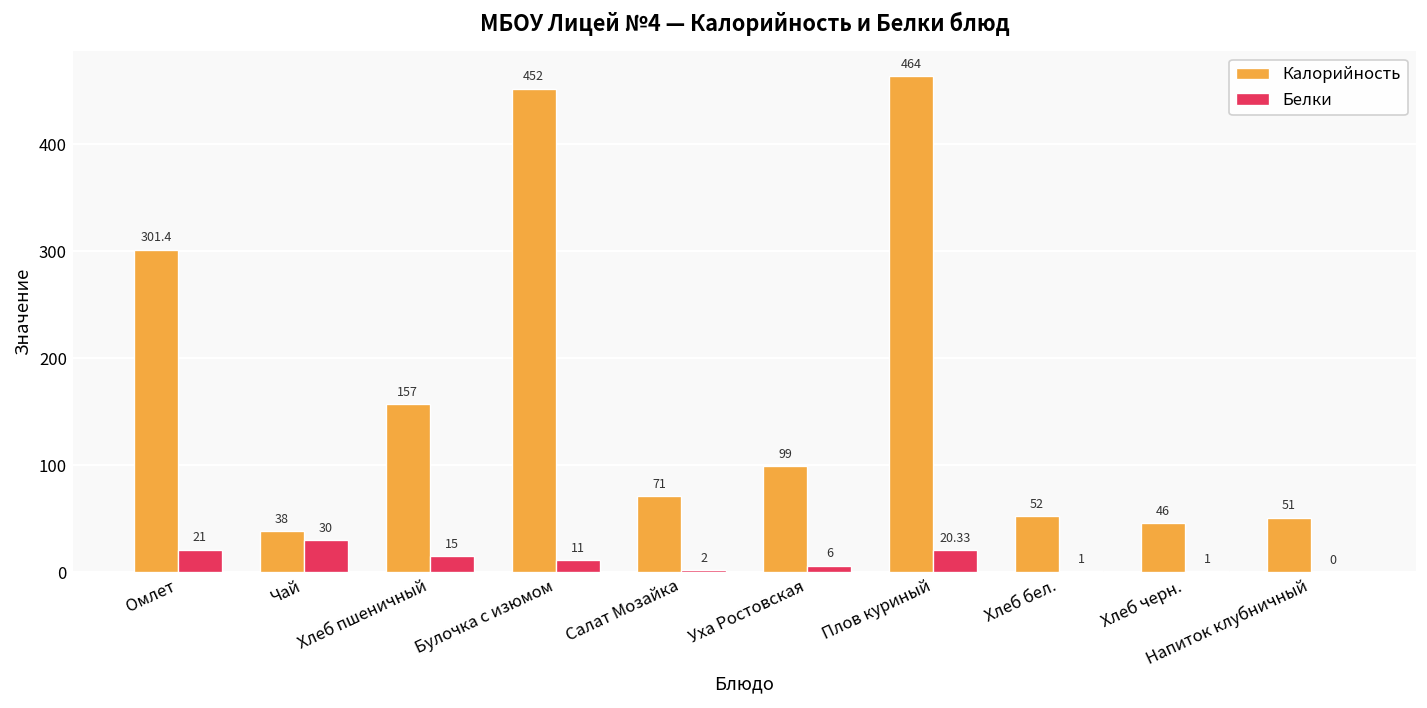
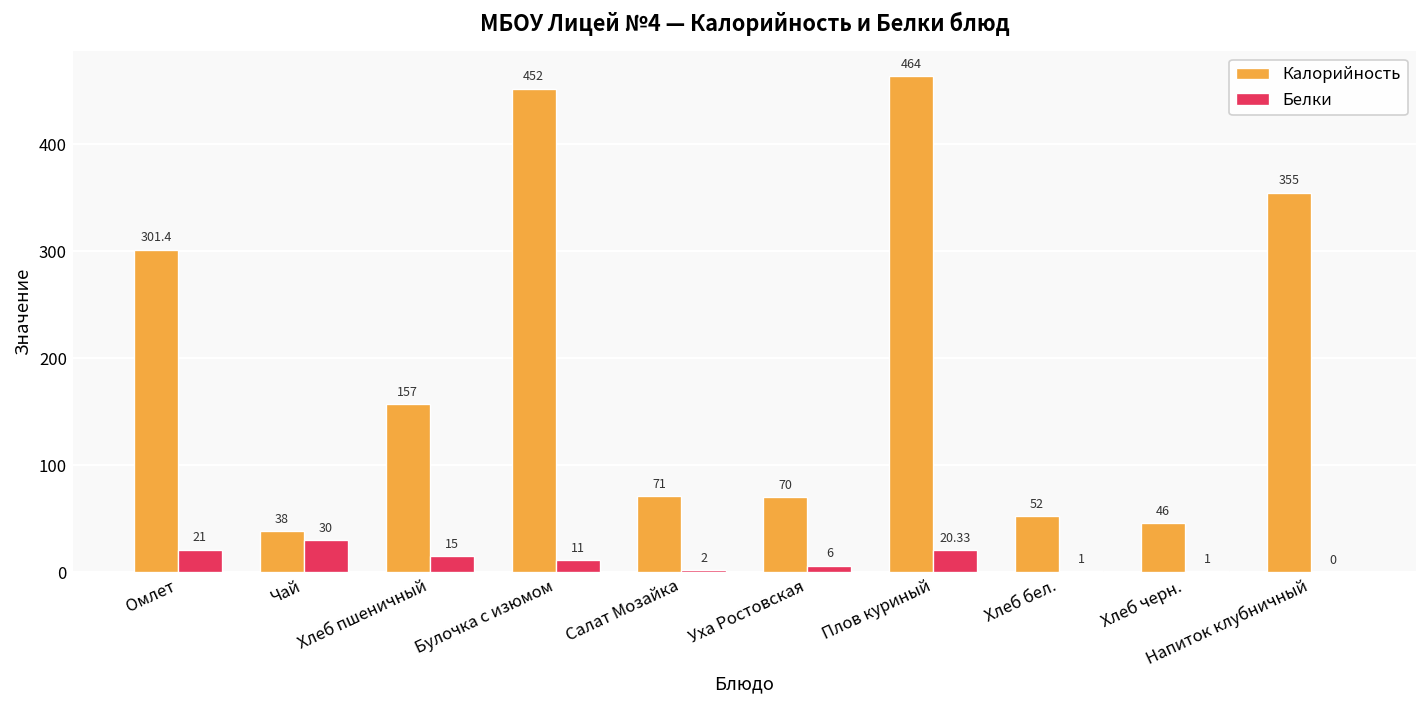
  {
    "Калорийность": {
      "Омлет": 301.4,
      "Чай": 38,
      "Хлеб пшеничный": 157,
      "Булочка с изюмом": 452,
      "Салат Мозайка": 71,
-     "Уха Ростовская": 99,
+     "Уха Ростовская": 70,
      "Плов куриный": 464,
      "Хлеб бел.": 52,
      "Хлеб черн.": 46,
-     "Напиток клубничный": 51
+     "Напиток клубничный": 355
    },
    "Белки": {
      "Омлет": 21,
      "Чай": 30,
      "Хлеб пшеничный": 15,
      "Булочка с изюмом": 11,
      "Салат Мозайка": 2,
      "Уха Ростовская": 6,
      "Плов куриный": 20.33,
      "Хлеб бел.": 1,
      "Хлеб черн.": 1,
      "Напиток клубничный": 0
    }
  }
